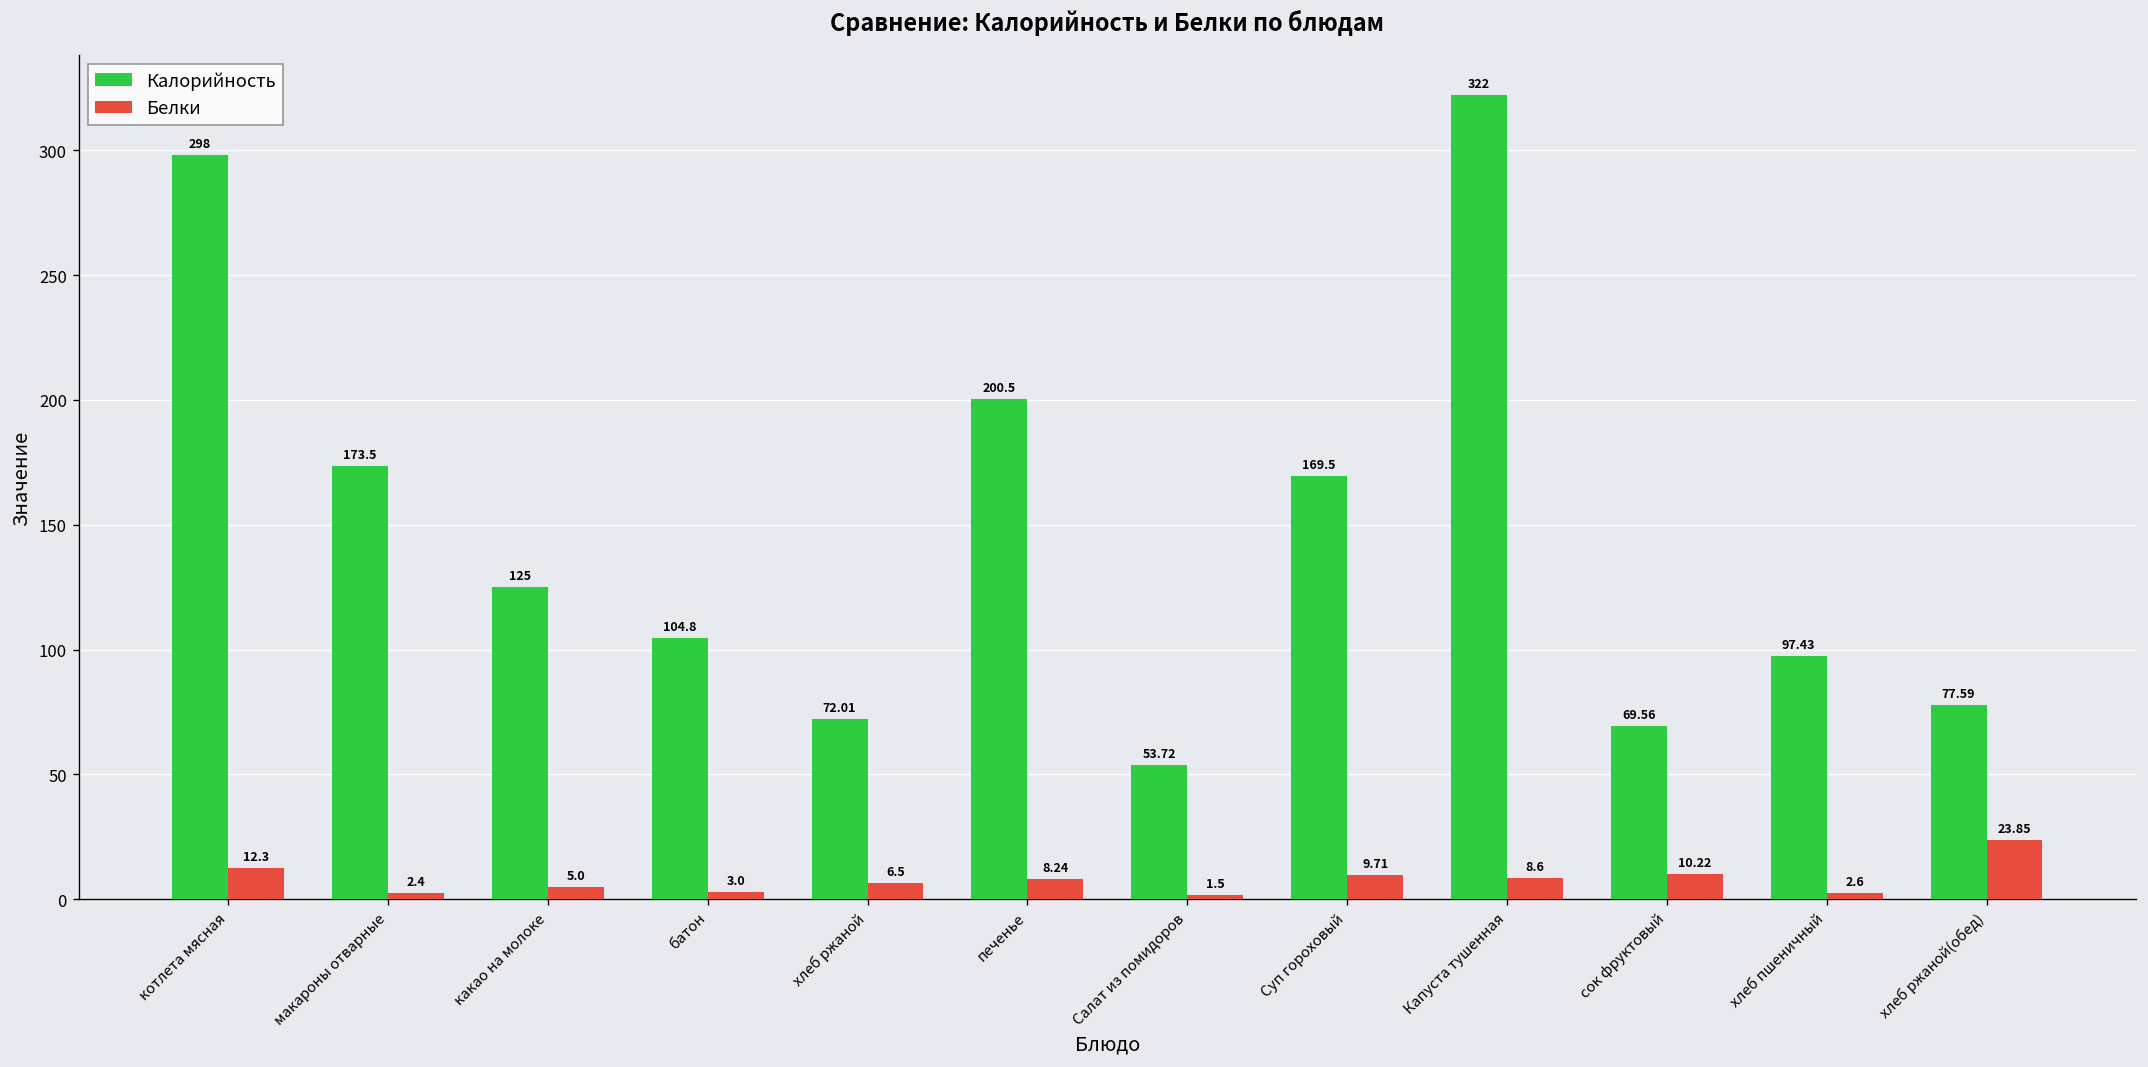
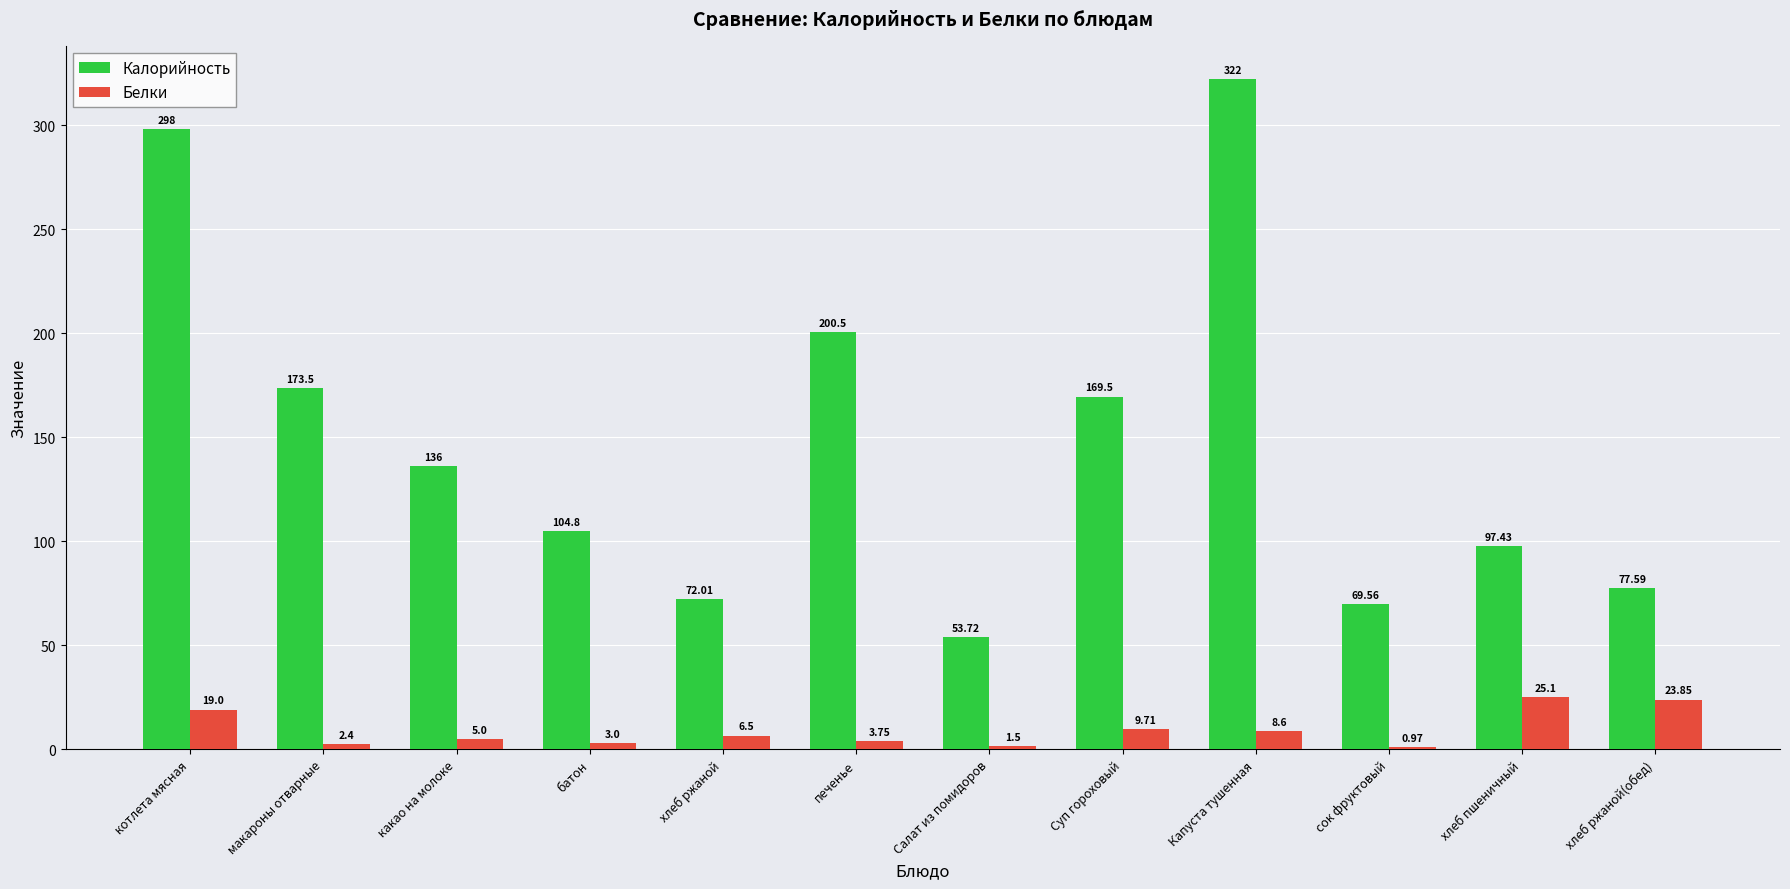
  {
    "Калорийность": {
      "котлета мясная": 298,
      "макароны отварные": 173.5,
-     "какао на молоке": 125,
+     "какао на молоке": 136,
      "батон": 104.8,
      "хлеб ржаной": 72.01,
      "печенье": 200.5,
      "Салат из помидоров": 53.72,
      "Суп гороховый": 169.5,
      "Капуста тушенная": 322,
      "сок фруктовый": 69.56,
      "хлеб пшеничный": 97.43,
      "хлеб ржаной(обед)": 77.59
    },
    "Белки": {
-     "котлета мясная": 12.3,
+     "котлета мясная": 19.0,
      "макароны отварные": 2.4,
      "какао на молоке": 5.0,
      "батон": 3.0,
      "хлеб ржаной": 6.5,
-     "печенье": 8.24,
+     "печенье": 3.75,
      "Салат из помидоров": 1.5,
      "Суп гороховый": 9.71,
      "Капуста тушенная": 8.6,
-     "сок фруктовый": 10.22,
-     "хлеб пшеничный": 2.6,
+     "сок фруктовый": 0.97,
+     "хлеб пшеничный": 25.1,
      "хлеб ржаной(обед)": 23.85
    }
  }
